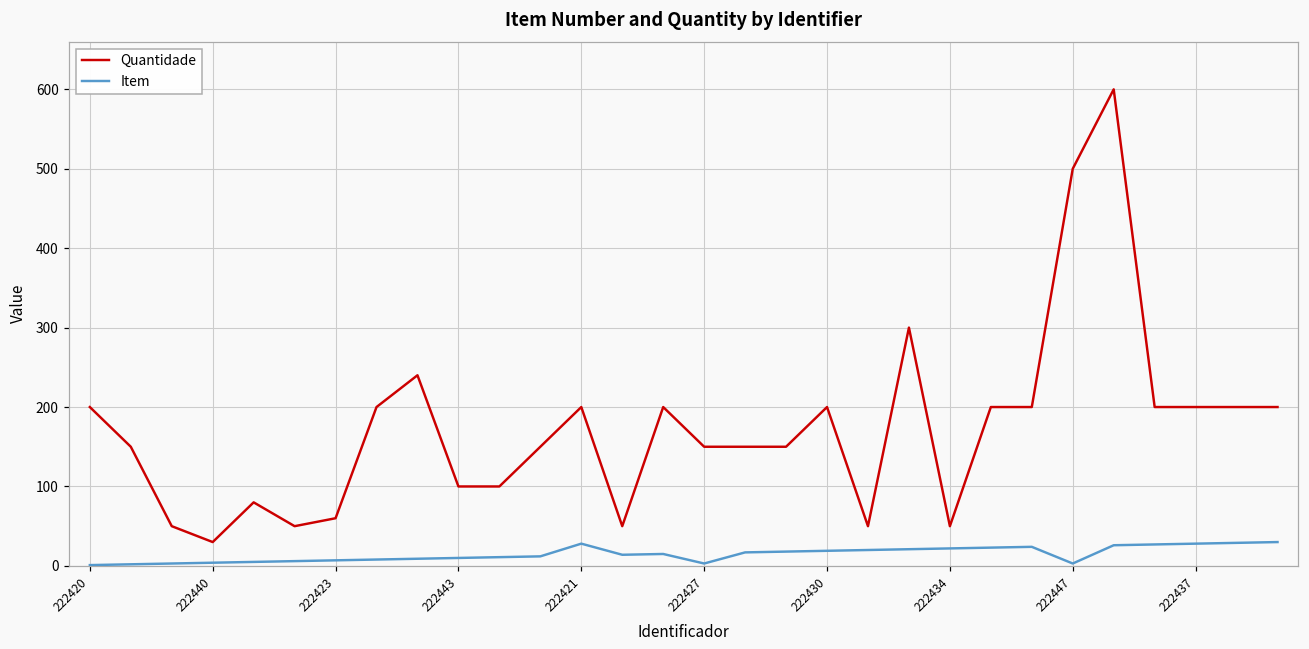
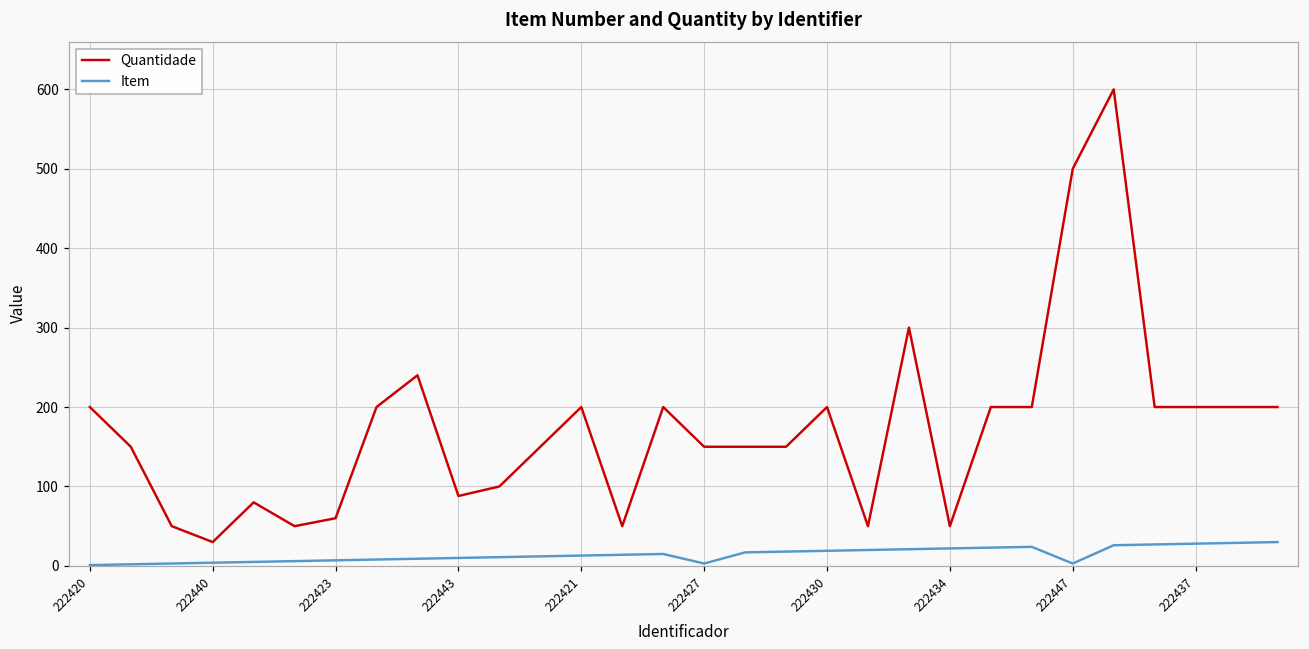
  {
    "Quantidade": {
      "222420": 200,
      "222440": 30,
      "222423": 60,
-     "222443": 100,
+     "222443": 90,
      "222421": 200,
      "222427": 150,
      "222430": 200,
      "222434": 50,
      "222447": 500,
      "222437": 200
    },
    "Item": {
      "222420": 0,
      "222440": 0,
      "222423": 10,
      "222443": 10,
-     "222421": 30,
+     "222421": 10,
      "222427": 0,
      "222430": 20,
      "222434": 20,
      "222447": 0,
      "222437": 30
    }
  }
